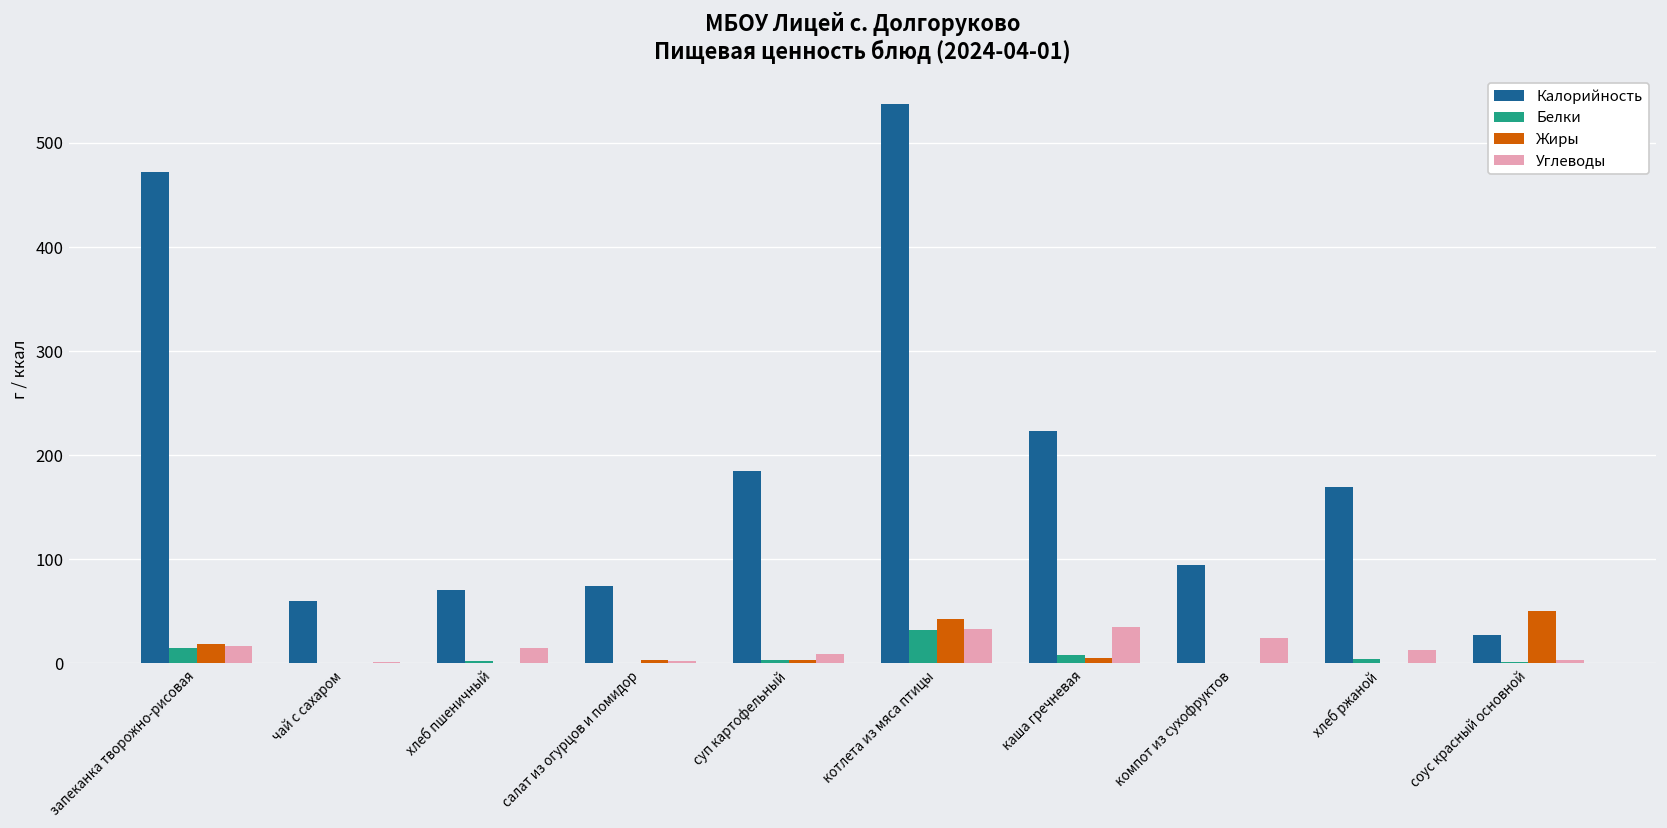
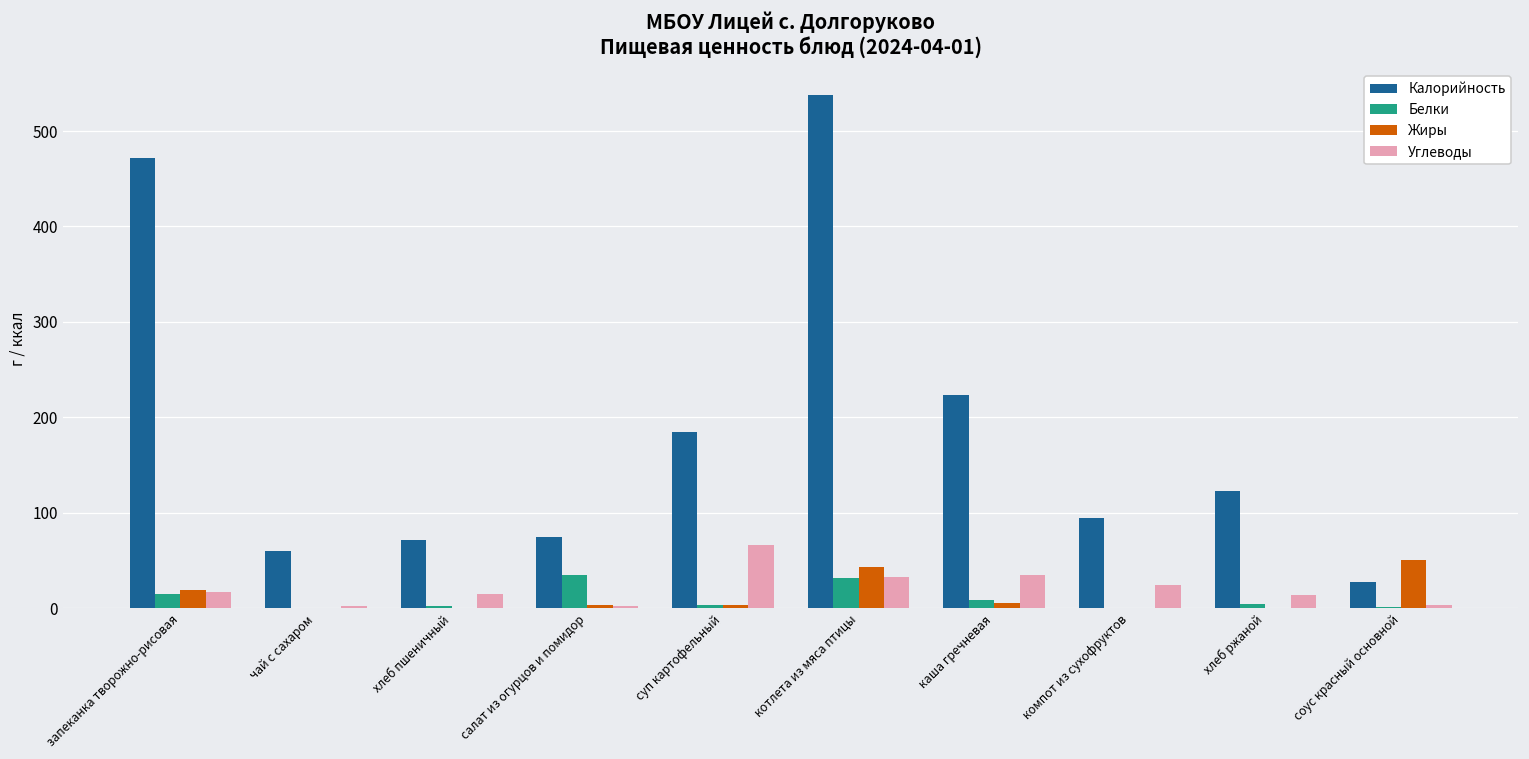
  {
    "Калорийность": {
      "запеканка творожно-рисовая": 470,
      "чай с сахаром": 60,
      "хлеб пшеничный": 70,
      "салат из огурцов и помидор": 70,
      "суп картофельный": 180,
      "котлета из мяса птицы": 540,
      "каша гречневая": 220,
      "компот из сухофруктов": 90,
-     "хлеб ржаной": 170,
+     "хлеб ржаной": 120,
      "соус красный основной": 30
    },
    "Белки": {
      "запеканка творожно-рисовая": 20,
-     "салат из огурцов и помидор": 0,
+     "салат из огурцов и помидор": 40,
      "суп картофельный": 0,
      "котлета из мяса птицы": 30,
      "каша гречневая": 10,
      "хлеб ржаной": 0
    },
    "Жиры": {
      "запеканка творожно-рисовая": 20,
      "салат из огурцов и помидор": 0,
      "суп картофельный": 0,
      "котлета из мяса птицы": 40,
      "каша гречневая": 10,
      "компот из сухофруктов": 0,
      "соус красный основной": 50
    },
    "Углеводы": {
      "запеканка творожно-рисовая": 20,
      "хлеб пшеничный": 10,
-     "суп картофельный": 10,
+     "суп картофельный": 70,
      "котлета из мяса птицы": 30,
      "каша гречневая": 30,
      "компот из сухофруктов": 20,
      "хлеб ржаной": 10,
      "соус красный основной": 0
    }
  }
